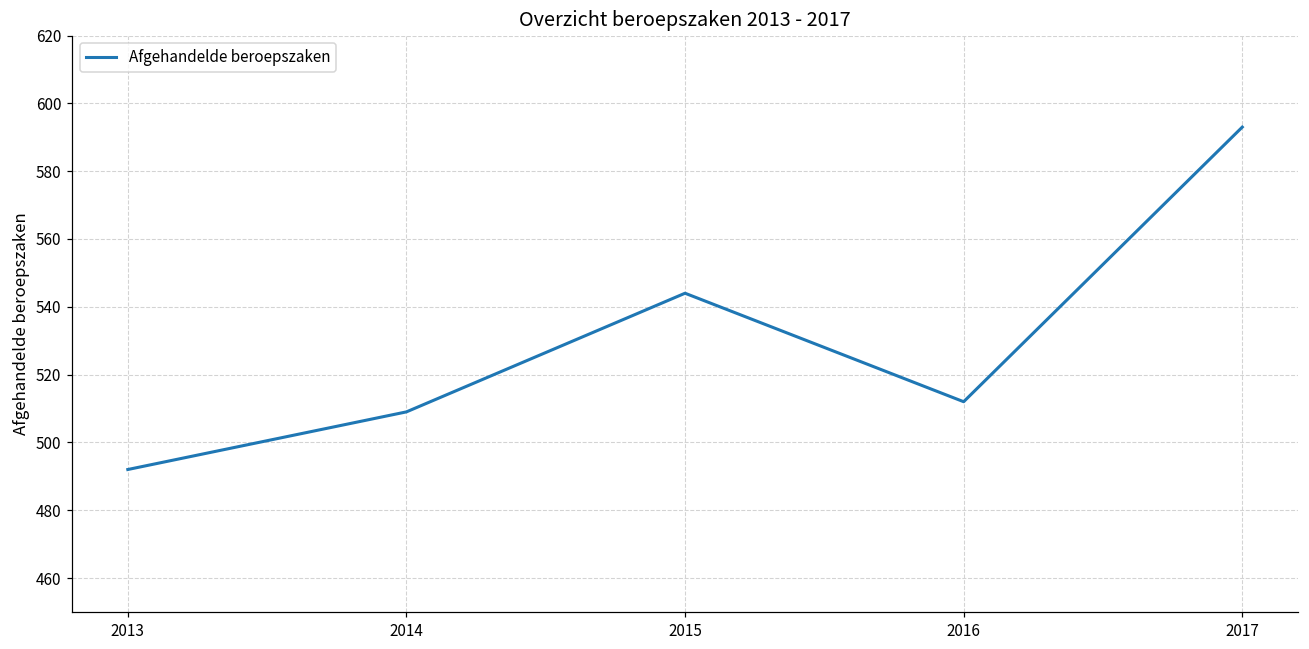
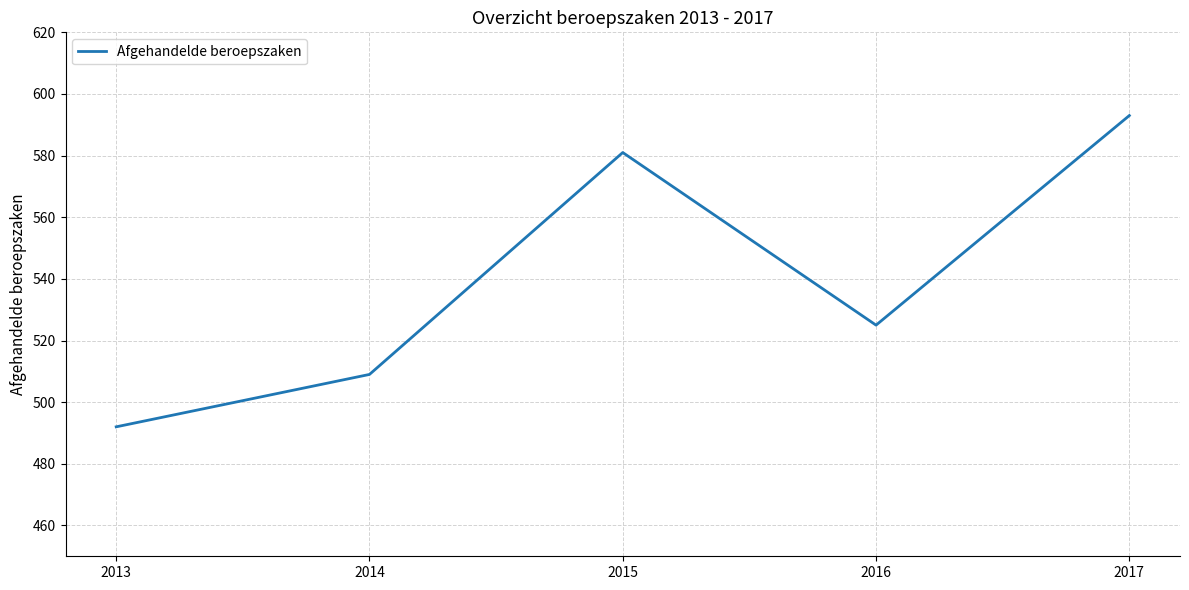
  {
    "2013": 492,
    "2014": 509,
-   "2015": 544,
-   "2016": 512,
+   "2015": 581,
+   "2016": 525,
    "2017": 593
  }
